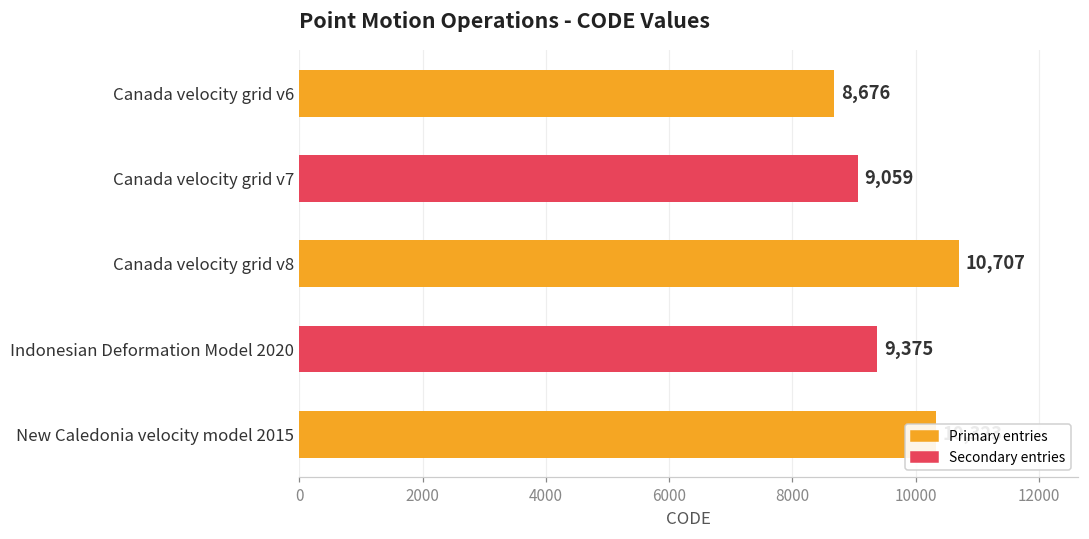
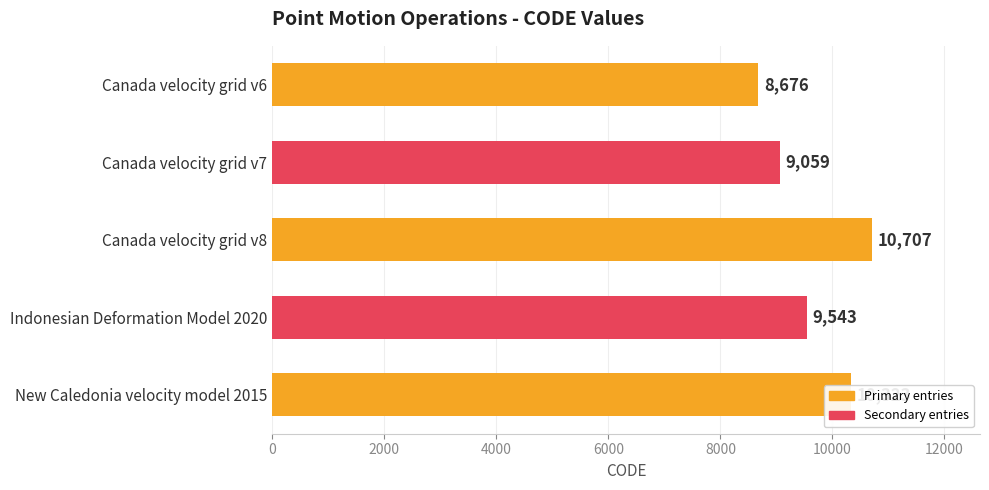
  {
    "Canada velocity grid v6": "8,676",
    "Canada velocity grid v7": "9,059",
    "Canada velocity grid v8": "10,707",
-   "Indonesian Deformation Model 2020": "9,375"
+   "Indonesian Deformation Model 2020": "9,543"
  }
